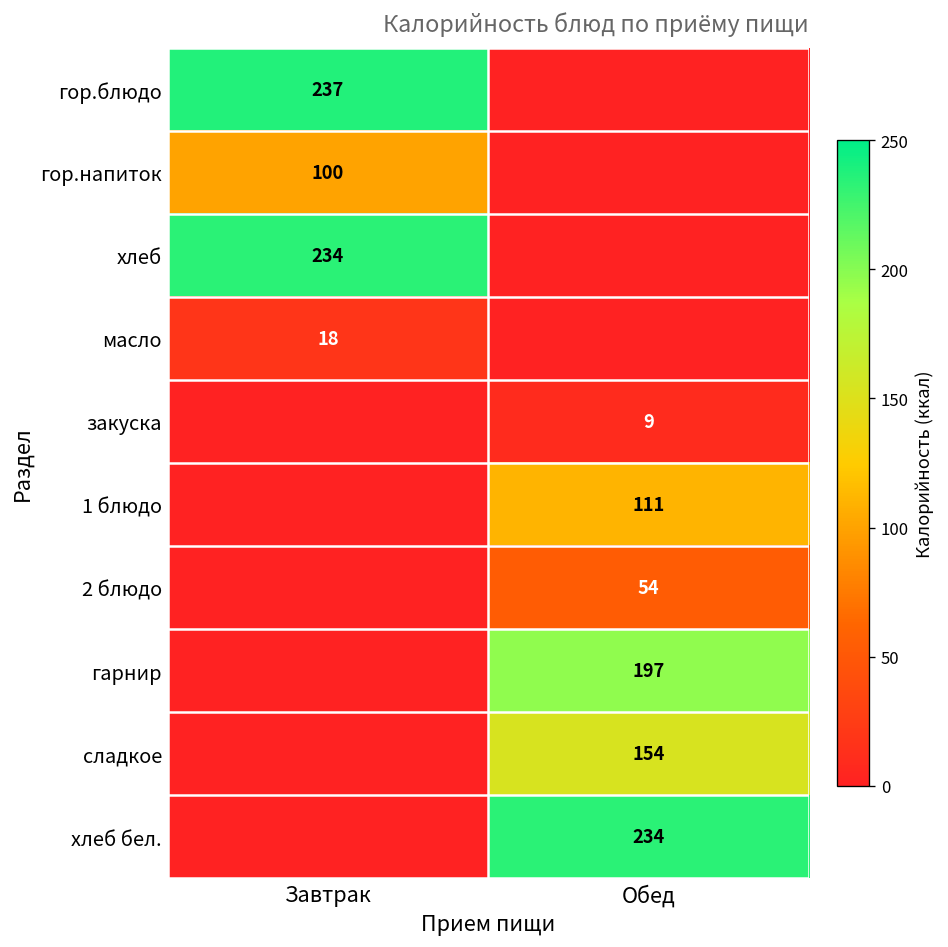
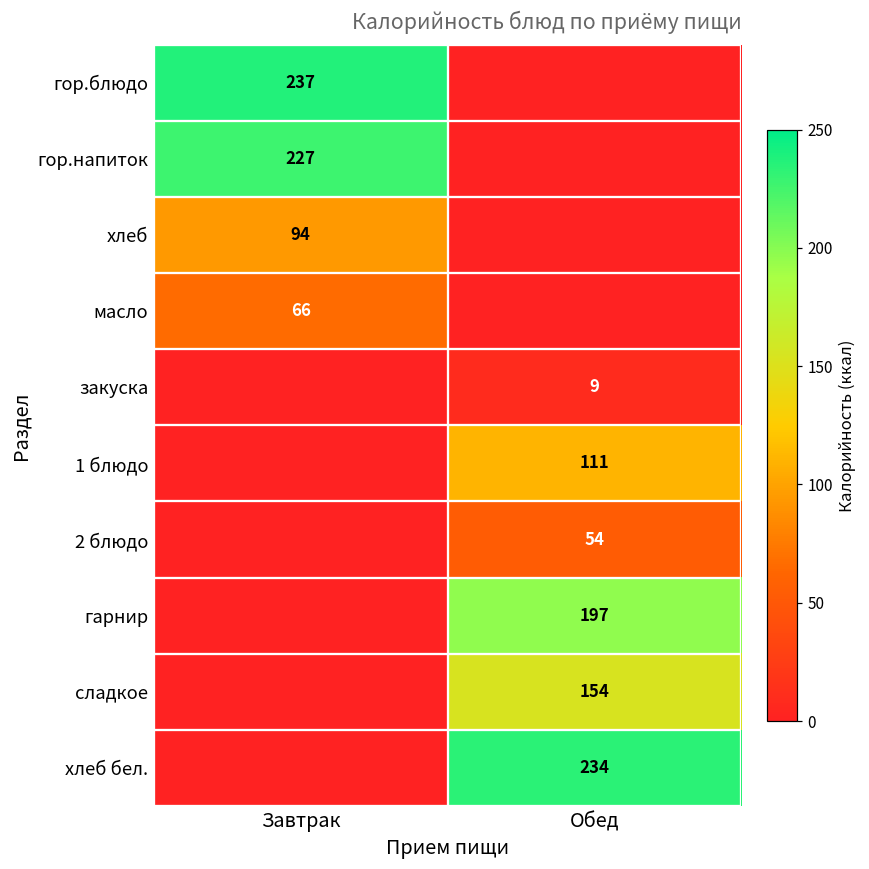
  {
    "гор.блюдо": {
      "Завтрак": 237
    },
    "гор.напиток": {
-     "Завтрак": 100
+     "Завтрак": 227
    },
    "хлеб": {
-     "Завтрак": 234
+     "Завтрак": 94
    },
    "масло": {
-     "Завтрак": 18
+     "Завтрак": 66
    },
    "закуска": {
      "Обед": 9
    },
    "1 блюдо": {
      "Обед": 111
    },
    "2 блюдо": {
      "Обед": 54
    },
    "гарнир": {
      "Обед": 197
    },
    "сладкое": {
      "Обед": 154
    },
    "хлеб бел.": {
      "Обед": 234
    }
  }
